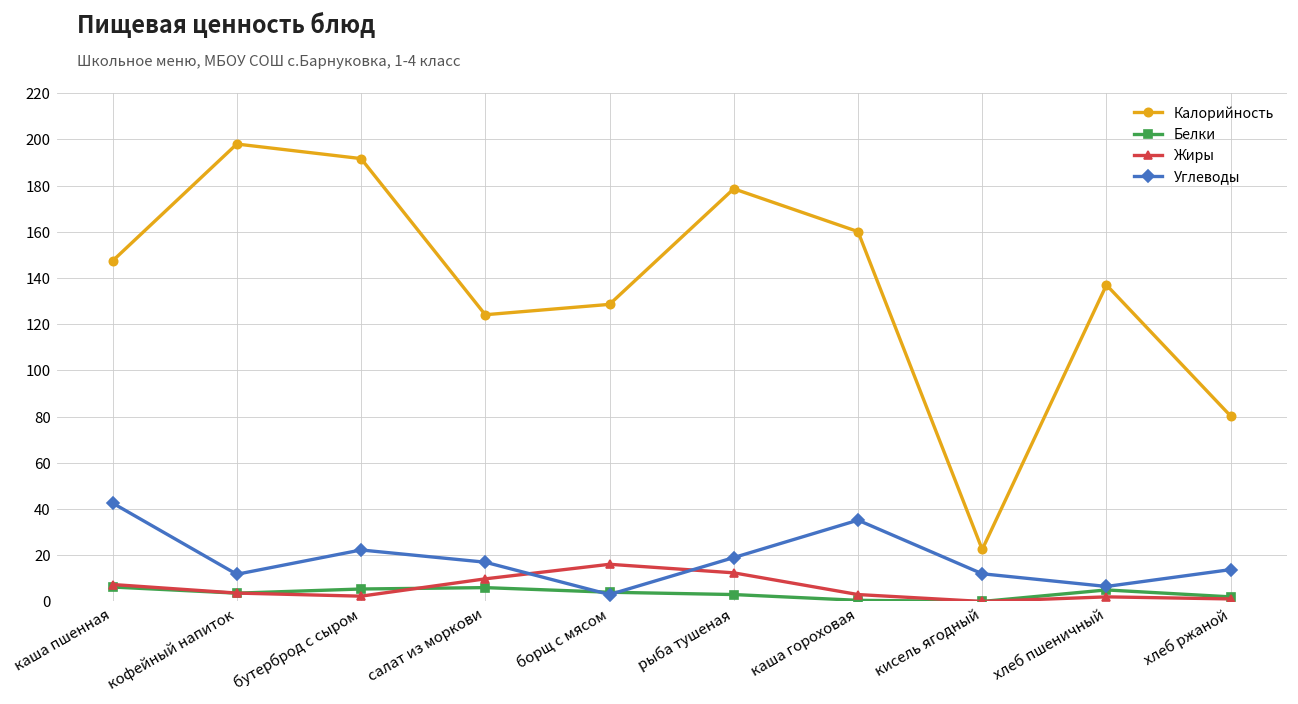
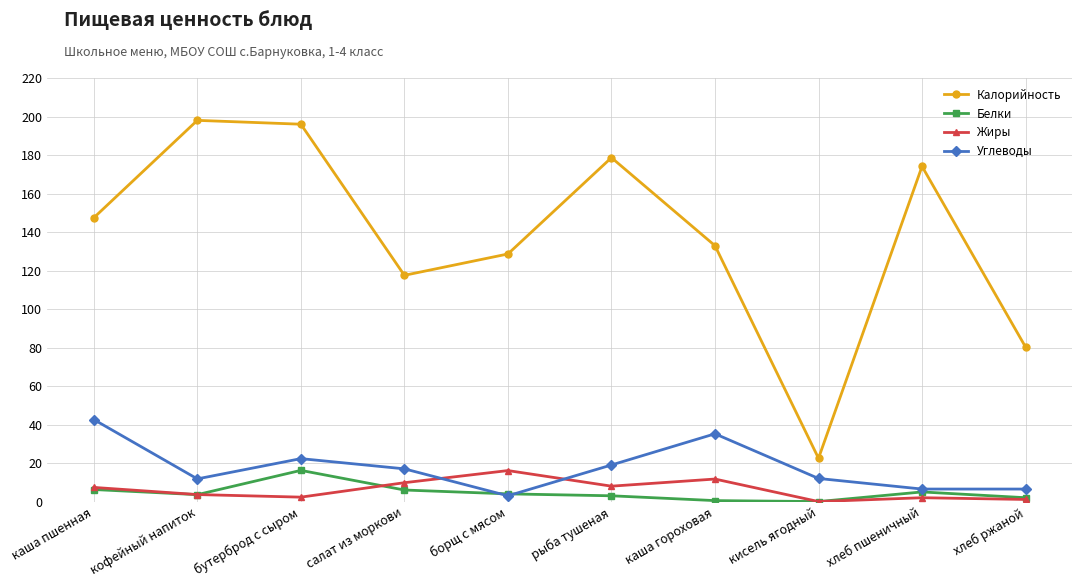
  {
    "Калорийность": {
      "каша пшенная": 147,
      "кофейный напиток": 198,
-     "бутерброд с сыром": 192,
-     "салат из моркови": 124,
+     "бутерброд с сыром": 196,
+     "салат из моркови": 118,
      "борщ с мясом": 129,
      "рыба тушеная": 179,
-     "каша гороховая": 160,
+     "каша гороховая": 133,
      "кисель ягодный": 23,
-     "хлеб пшеничный": 137,
+     "хлеб пшеничный": 174,
      "хлеб ржаной": 80
    },
    "Белки": {
-     "бутерброд с сыром": 5,
+     "бутерброд с сыром": 16,
      "салат из моркови": 6,
      "рыба тушеная": 3,
      "каша гороховая": 1,
      "хлеб пшеничный": 5
    },
    "Жиры": {
      "бутерброд с сыром": 2,
      "салат из моркови": 10,
      "борщ с мясом": 16,
-     "рыба тушеная": 12,
-     "каша гороховая": 3,
+     "рыба тушеная": 8,
+     "каша гороховая": 12,
      "хлеб пшеничный": 2
    },
    "Углеводы": {
      "каша пшенная": 43,
      "кофейный напиток": 12,
      "бутерброд с сыром": 22,
      "салат из моркови": 17,
      "рыба тушеная": 19,
      "каша гороховая": 35,
      "кисель ягодный": 12,
      "хлеб пшеничный": 7,
-     "хлеб ржаной": 14
+     "хлеб ржаной": 7
    }
  }
